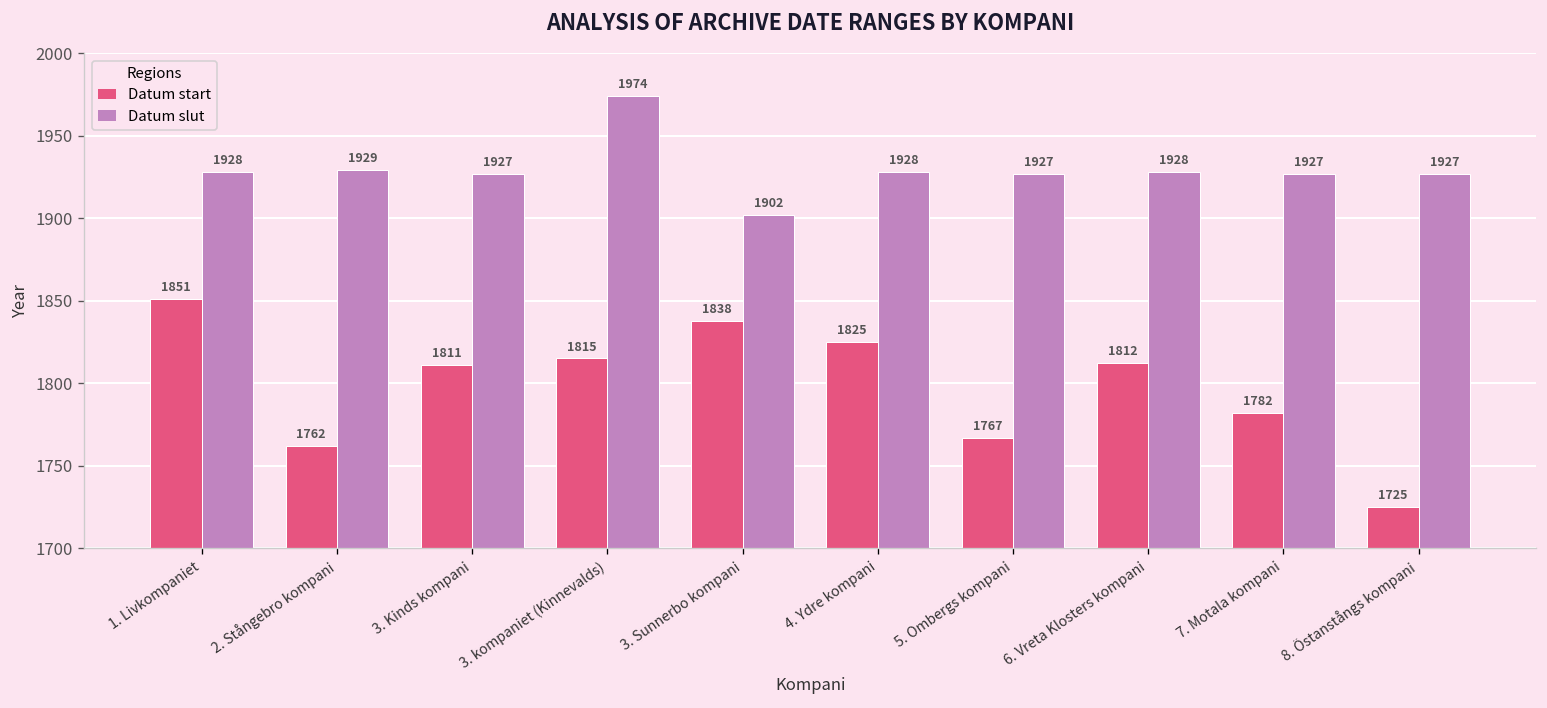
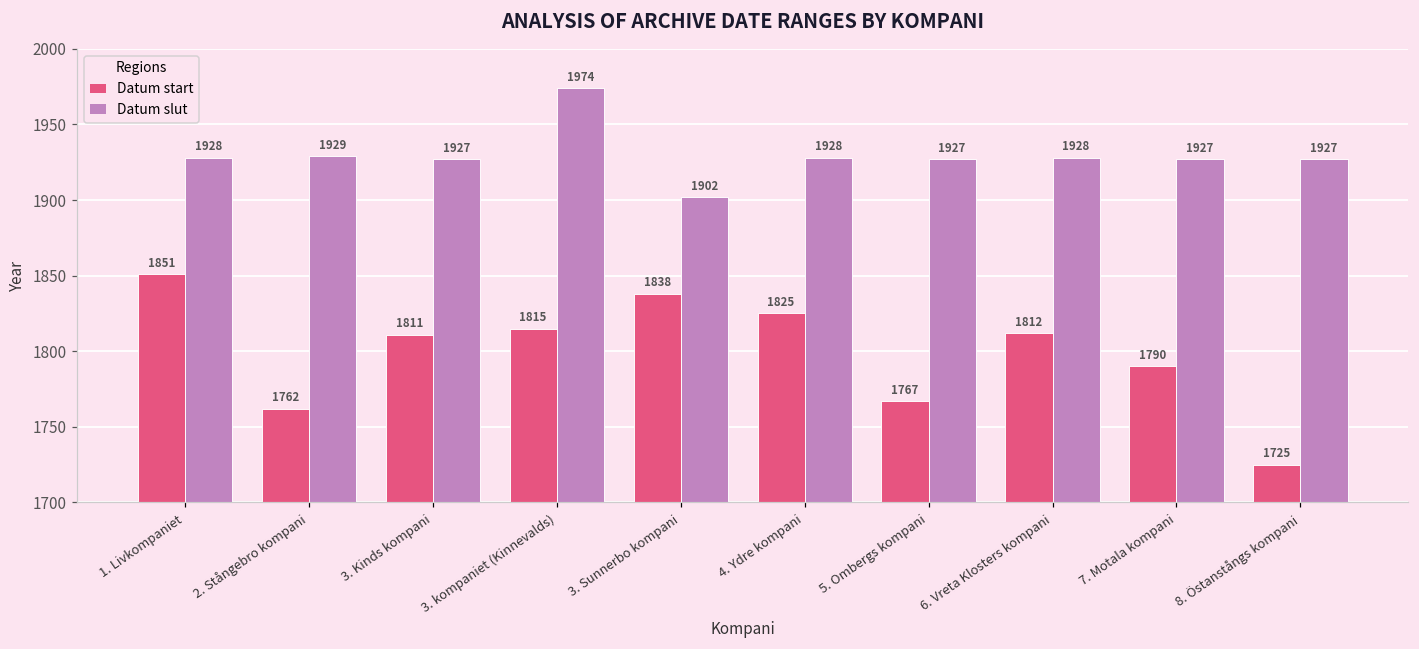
  {
    "Datum start": {
      "1. Livkompaniet": 1851,
      "2. Stångebro kompani": 1762,
      "3. Kinds kompani": 1811,
      "3. kompaniet (Kinnevalds)": 1815,
      "3. Sunnerbo kompani": 1838,
      "4. Ydre kompani": 1825,
      "5. Ombergs kompani": 1767,
      "6. Vreta Klosters kompani": 1812,
-     "7. Motala kompani": 1782,
+     "7. Motala kompani": 1790,
      "8. Östanstångs kompani": 1725
    },
    "Datum slut": {
      "1. Livkompaniet": 1928,
      "2. Stångebro kompani": 1929,
      "3. Kinds kompani": 1927,
      "3. kompaniet (Kinnevalds)": 1974,
      "3. Sunnerbo kompani": 1902,
      "4. Ydre kompani": 1928,
      "5. Ombergs kompani": 1927,
      "6. Vreta Klosters kompani": 1928,
      "7. Motala kompani": 1927,
      "8. Östanstångs kompani": 1927
    }
  }
